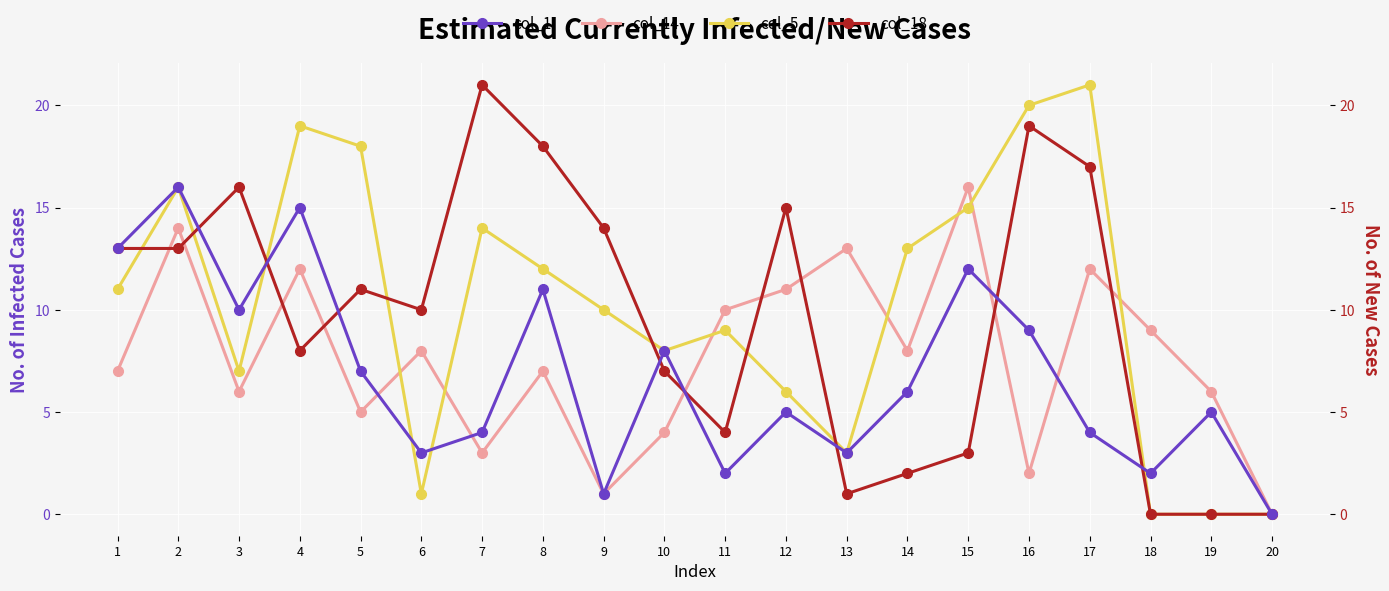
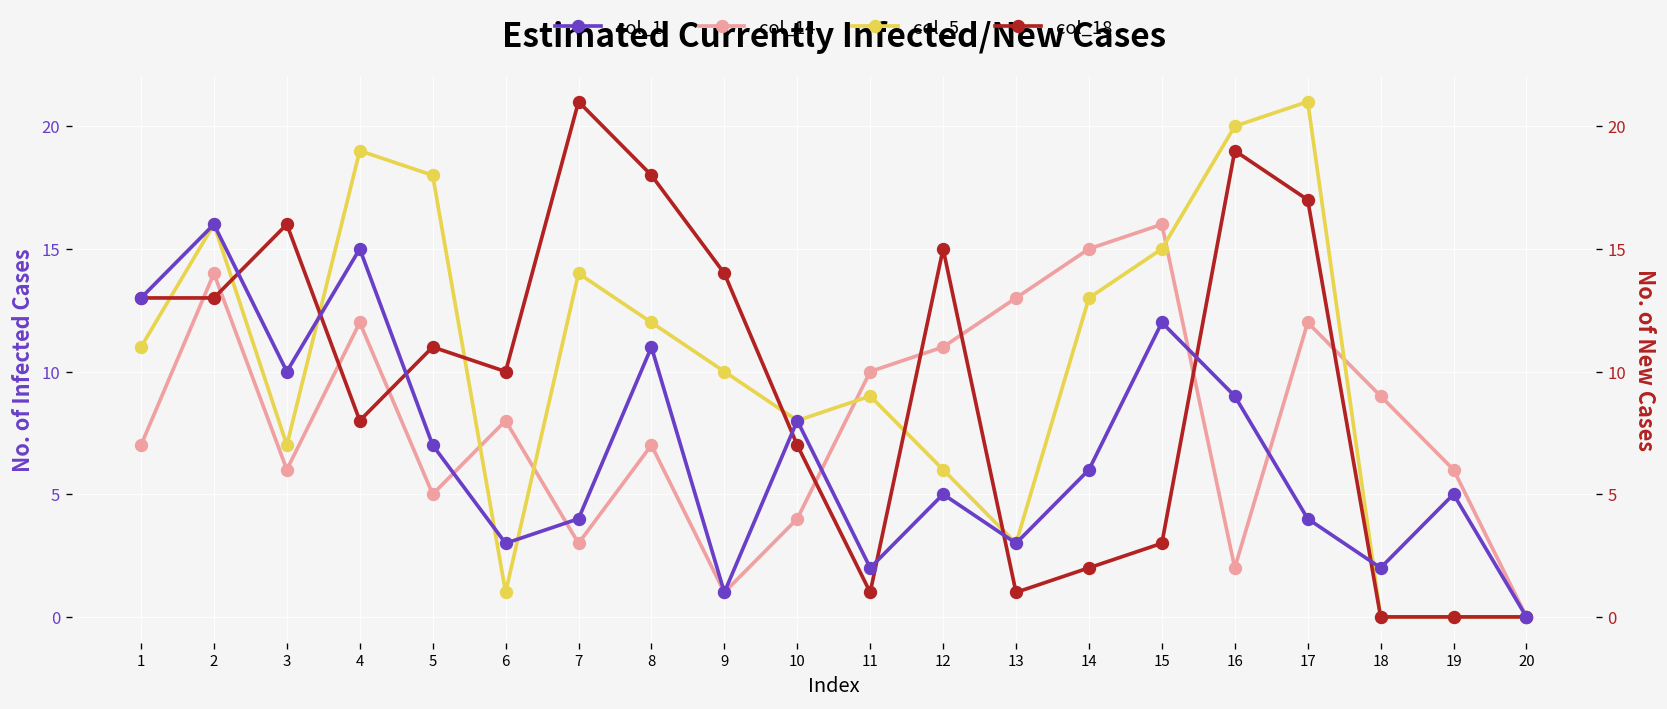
  {
    "col_1": {
      "3": 10,
      "4": 15,
      "5": 7,
      "6": 3,
      "7": 4,
      "8": 11,
      "11": 2,
      "12": 5,
      "14": 6,
      "15": 12,
      "16": 9,
      "17": 4,
      "18": 2,
      "19": 5
    },
    "col_14": {
      "1": 7,
      "2": 14,
      "3": 6,
      "4": 12,
      "5": 5,
      "6": 8,
      "7": 3,
      "8": 7,
      "10": 4,
      "11": 10,
      "12": 11,
      "13": 13,
-     "14": 8,
+     "14": 15,
      "15": 16,
      "16": 2,
      "17": 12,
      "18": 9,
      "19": 6
    },
    "col_5": {
      "1": 11,
      "3": 7,
      "4": 19,
      "5": 18,
      "6": 1,
      "7": 14,
      "8": 12,
      "9": 10,
      "11": 9,
      "12": 6,
      "14": 13,
      "15": 15,
      "16": 20,
      "17": 21
    },
    "col_18": {
      "2": 13,
      "3": 16,
      "4": 8,
      "5": 11,
      "6": 10,
      "7": 21,
      "8": 18,
      "9": 14,
      "10": 7,
-     "11": 4,
+     "11": 1,
      "12": 15,
      "13": 1,
      "14": 2,
      "15": 3,
      "16": 19,
      "17": 17
    }
  }
